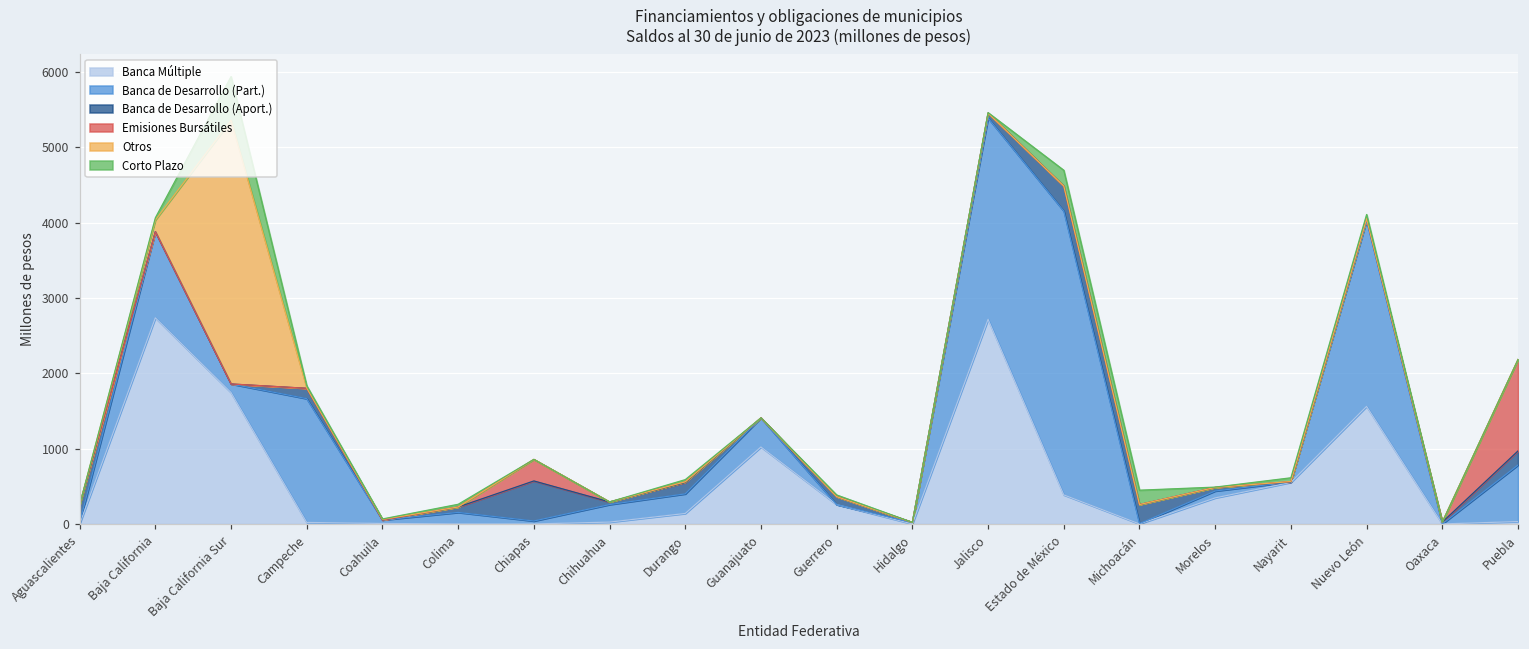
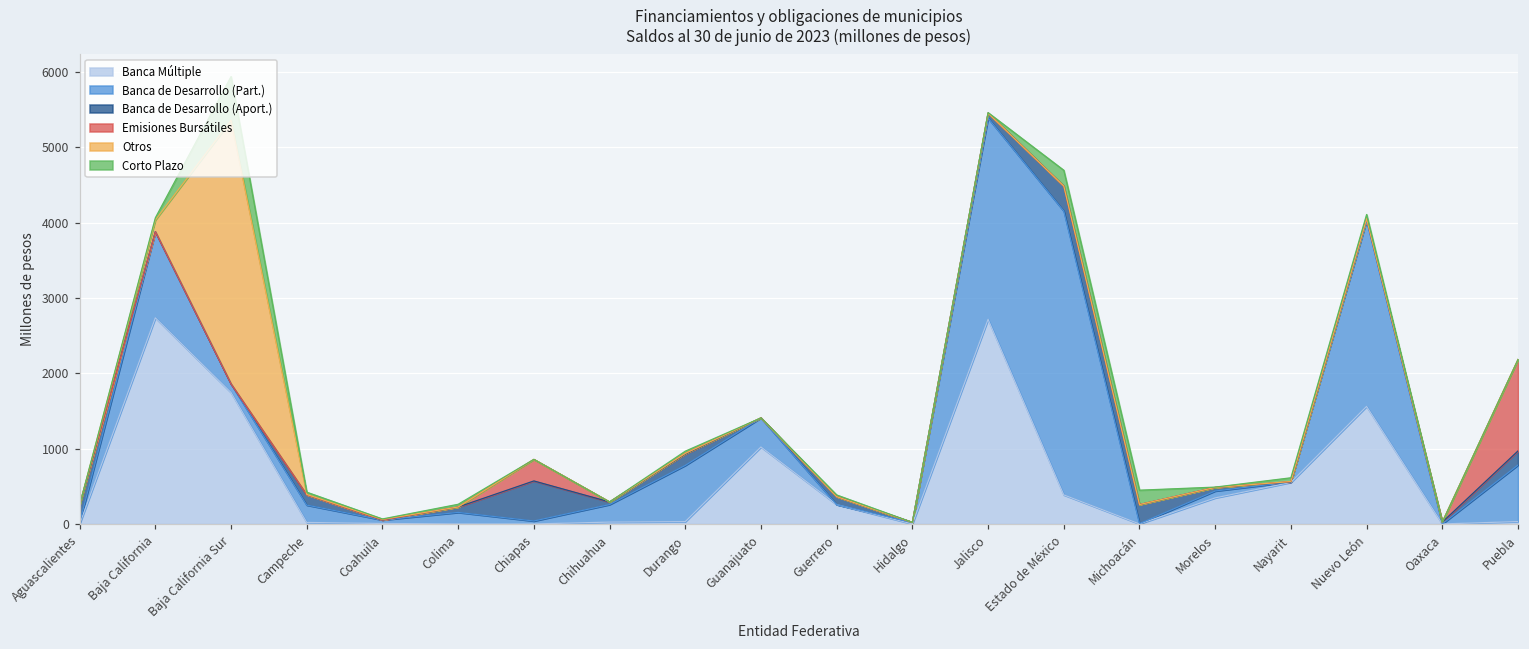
  {
    "Banca Múltiple": {
      "Baja California": 2700,
      "Baja California Sur": 1700,
      "Campeche": 0,
      "Coahuila": 0,
      "Colima": 0,
      "Chiapas": 0,
      "Chihuahua": 0,
-     "Durango": 100,
+     "Durango": 0,
      "Guanajuato": 1000,
      "Jalisco": 2700,
      "Estado de México": 400,
      "Morelos": 300,
      "Nuevo León": 1600,
      "Puebla": 0
    },
    "Banca de Desarrollo (Part.)": {
-     "Campeche": 1600,
+     "Campeche": 200,
      "Colima": 200,
      "Chiapas": 0,
-     "Durango": 300,
+     "Durango": 700,
      "Jalisco": 2700,
      "Estado de México": 3800,
      "Morelos": 100,
      "Puebla": 800
    },
    "Banca de Desarrollo (Aport.)": {
      "Chiapas": 500,
      "Puebla": 200
    },
    "Corto Plazo": {
      "Estado de México": 200,
      "Michoacán": 200,
      "Nayarit": 0,
      "Nuevo León": 100
    }
  }
